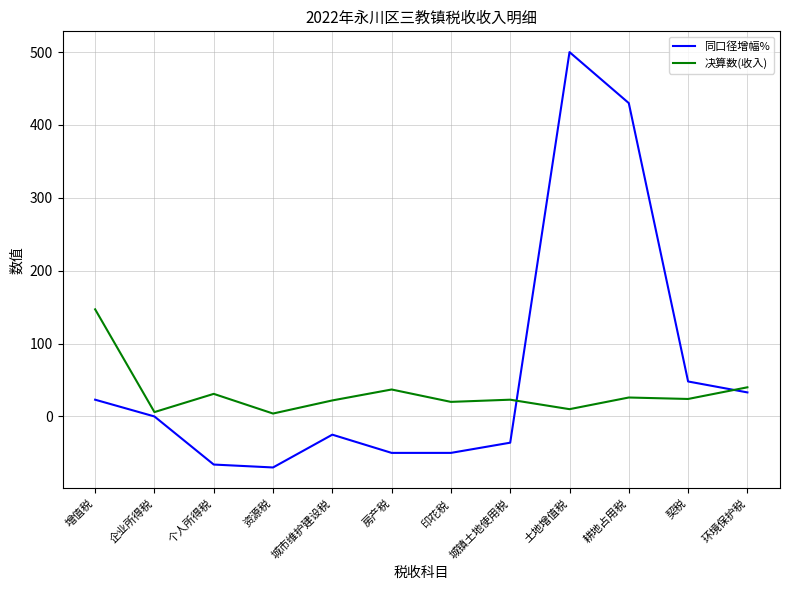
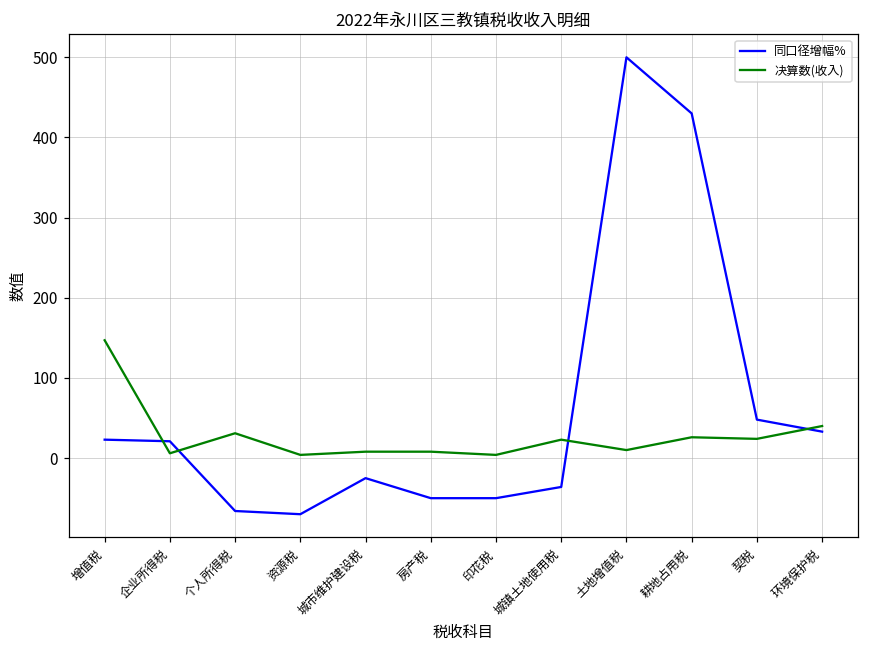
  {
    "同口径增幅%": {
      "增值税": 20,
-     "企业所得税": 0,
+     "企业所得税": 20,
      "个人所得税": -70,
      "资源税": -70,
      "城市维护建设税": -30,
      "房产税": -50,
      "印花税": -50,
      "城镇土地使用税": -40,
      "土地增值税": 500,
      "耕地占用税": 430,
      "契税": 50,
      "环境保护税": 30
    },
    "决算数(收入)": {
      "增值税": 150,
      "企业所得税": 10,
      "个人所得税": 30,
      "资源税": 0,
-     "城市维护建设税": 20,
-     "房产税": 40,
-     "印花税": 20,
+     "城市维护建设税": 10,
+     "房产税": 10,
+     "印花税": 0,
      "城镇土地使用税": 20,
      "土地增值税": 10,
      "耕地占用税": 30,
      "契税": 20,
      "环境保护税": 40
    }
  }
